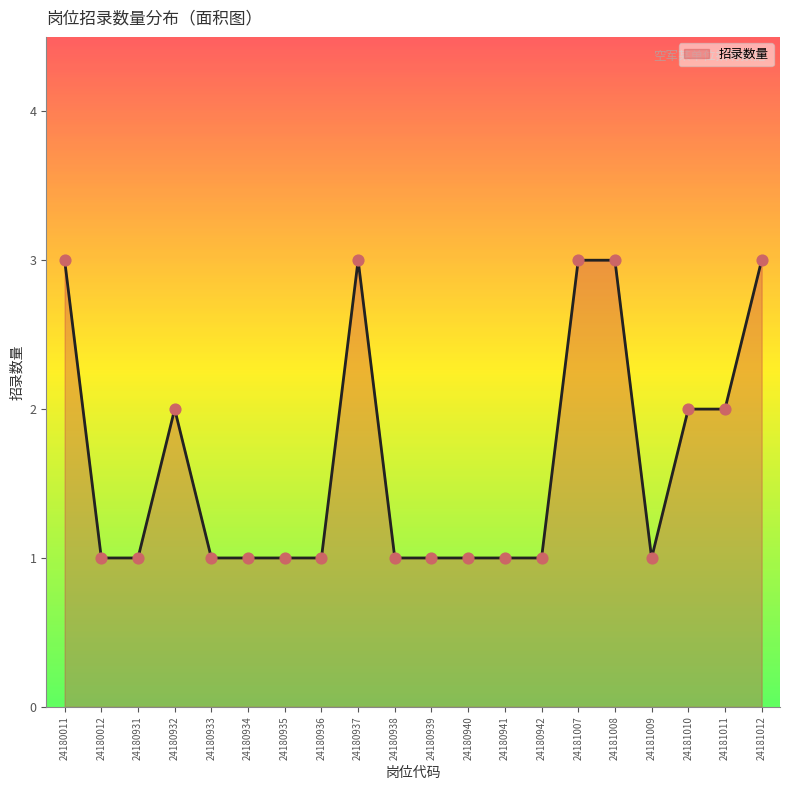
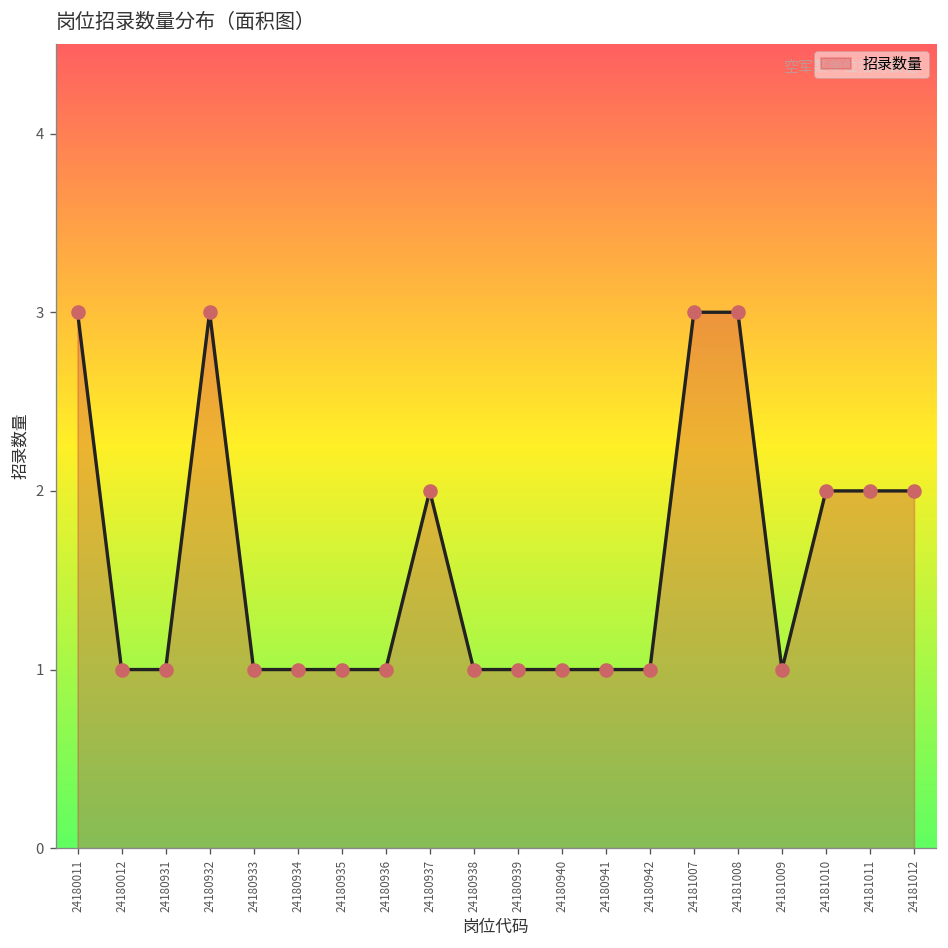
  {
    "24180011": 3,
    "24180012": 1,
    "24180931": 1,
-   "24180932": 2,
+   "24180932": 3,
    "24180933": 1,
    "24180934": 1,
    "24180935": 1,
    "24180936": 1,
-   "24180937": 3,
+   "24180937": 2,
    "24180938": 1,
    "24180939": 1,
    "24180940": 1,
    "24180941": 1,
    "24180942": 1,
    "24181007": 3,
    "24181008": 3,
    "24181009": 1,
    "24181010": 2,
    "24181011": 2,
-   "24181012": 3
+   "24181012": 2
  }
